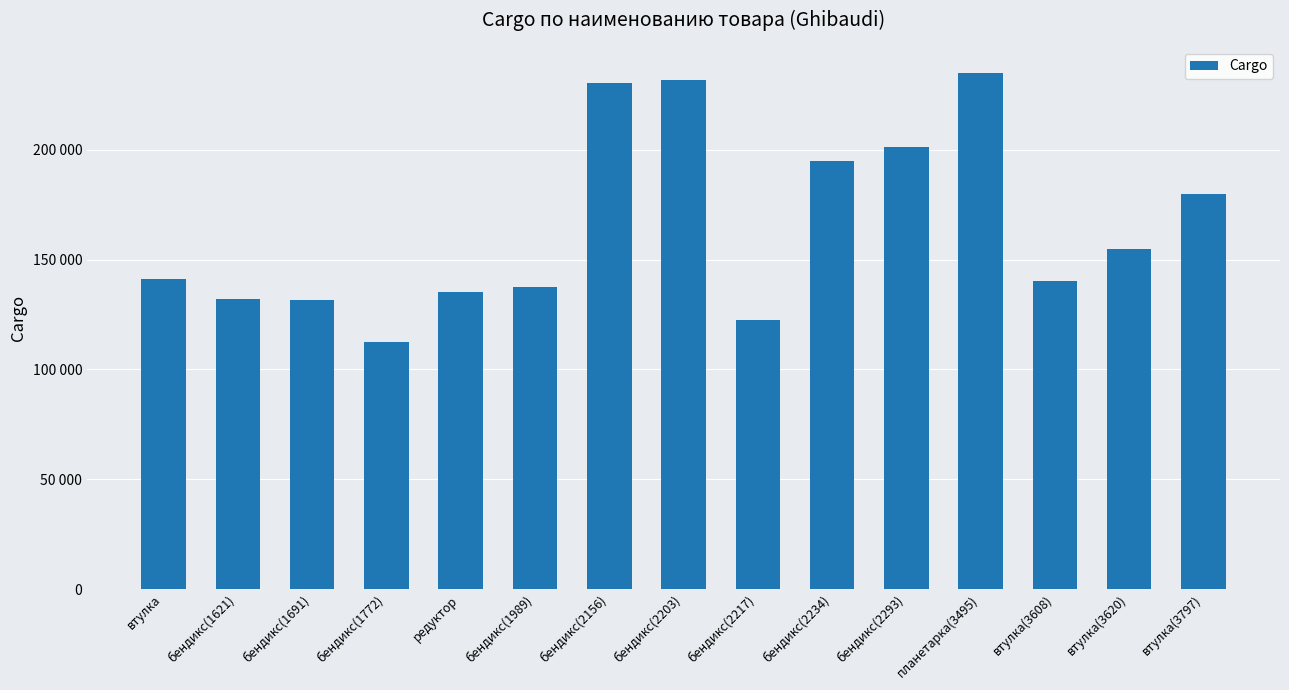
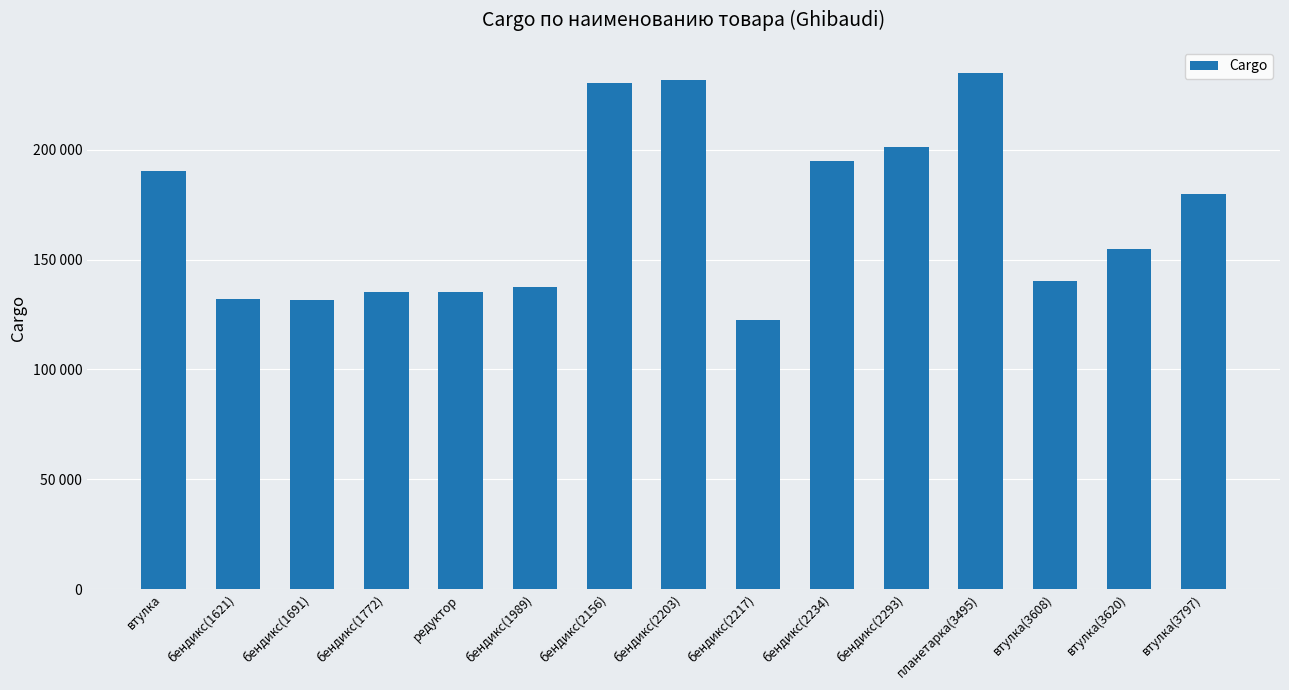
  {
-   "втулка": 141000,
+   "втулка": 191000,
    "бендикс(1621)": 132000,
    "бендикс(1691)": 132000,
-   "бендикс(1772)": 113000,
+   "бендикс(1772)": 135000,
    "редуктор": 135000,
    "бендикс(1989)": 137000,
    "бендикс(2156)": 230000,
    "бендикс(2203)": 232000,
    "бендикс(2217)": 123000,
    "бендикс(2234)": 195000,
    "бендикс(2293)": 201000,
    "планетарка(3495)": 235000,
    "втулка(3608)": 140000,
    "втулка(3620)": 155000,
    "втулка(3797)": 180000
  }
